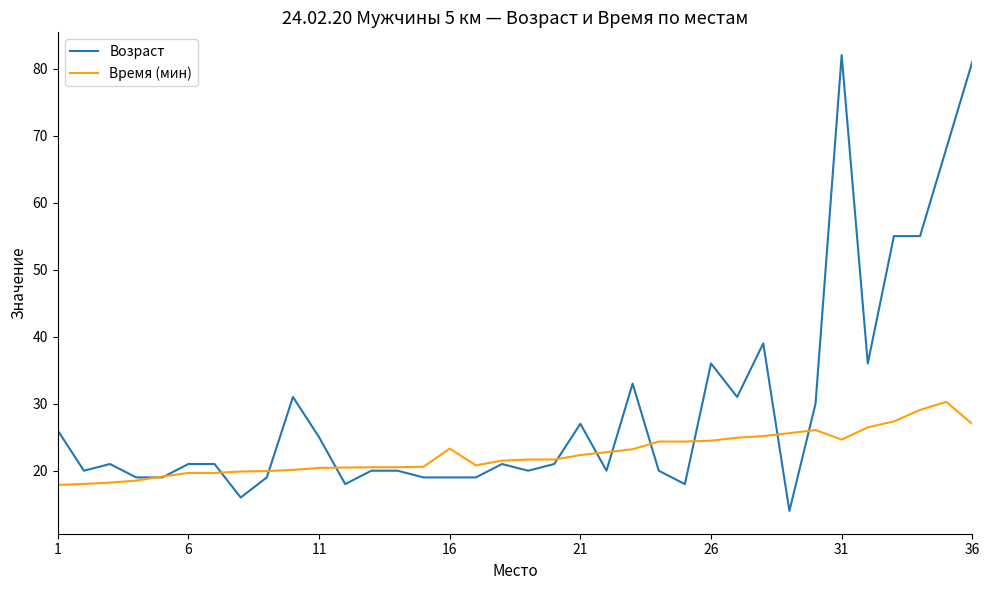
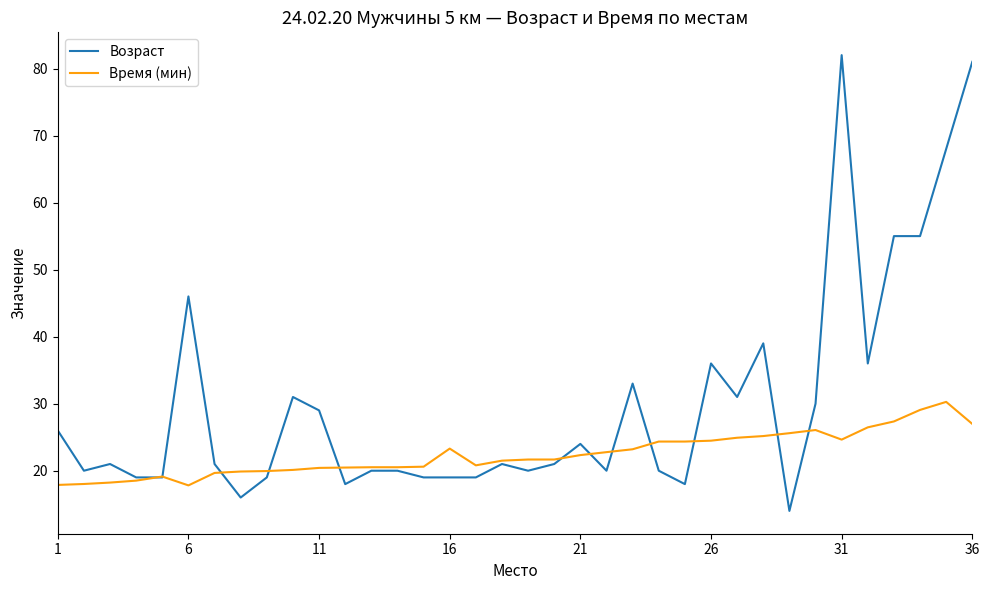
  {
    "Возраст": {
      "1": 26,
-     "6": 21,
-     "11": 25,
+     "6": 46,
+     "11": 29,
      "16": 19,
-     "21": 27,
+     "21": 24,
      "26": 36,
      "31": 82,
      "36": 81
    },
    "Время (мин)": {
      "1": 18,
-     "6": 20,
+     "6": 18,
      "11": 20,
      "16": 23,
      "21": 22,
      "26": 24,
      "31": 25,
      "36": 27
    }
  }
